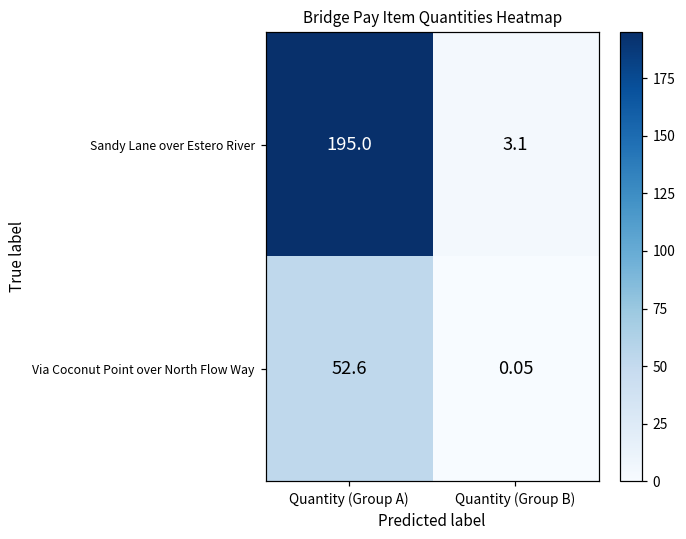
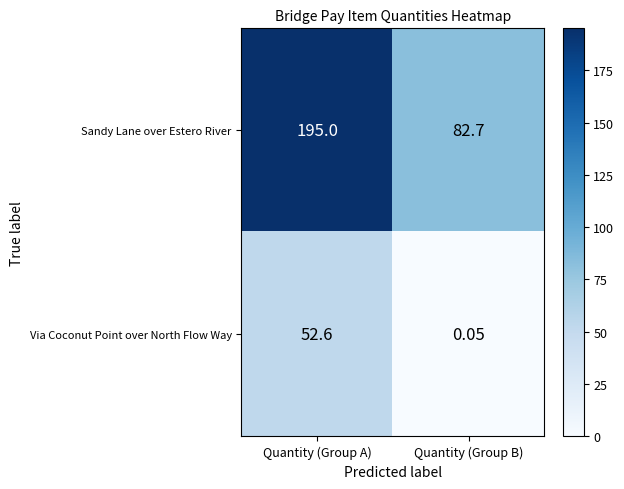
  {
    "Sandy Lane over Estero River": {
      "Quantity (Group A)": 195.0,
-     "Quantity (Group B)": 3.1
+     "Quantity (Group B)": 82.7
    },
    "Via Coconut Point over North Flow Way": {
      "Quantity (Group A)": 52.6,
      "Quantity (Group B)": 0.05
    }
  }
